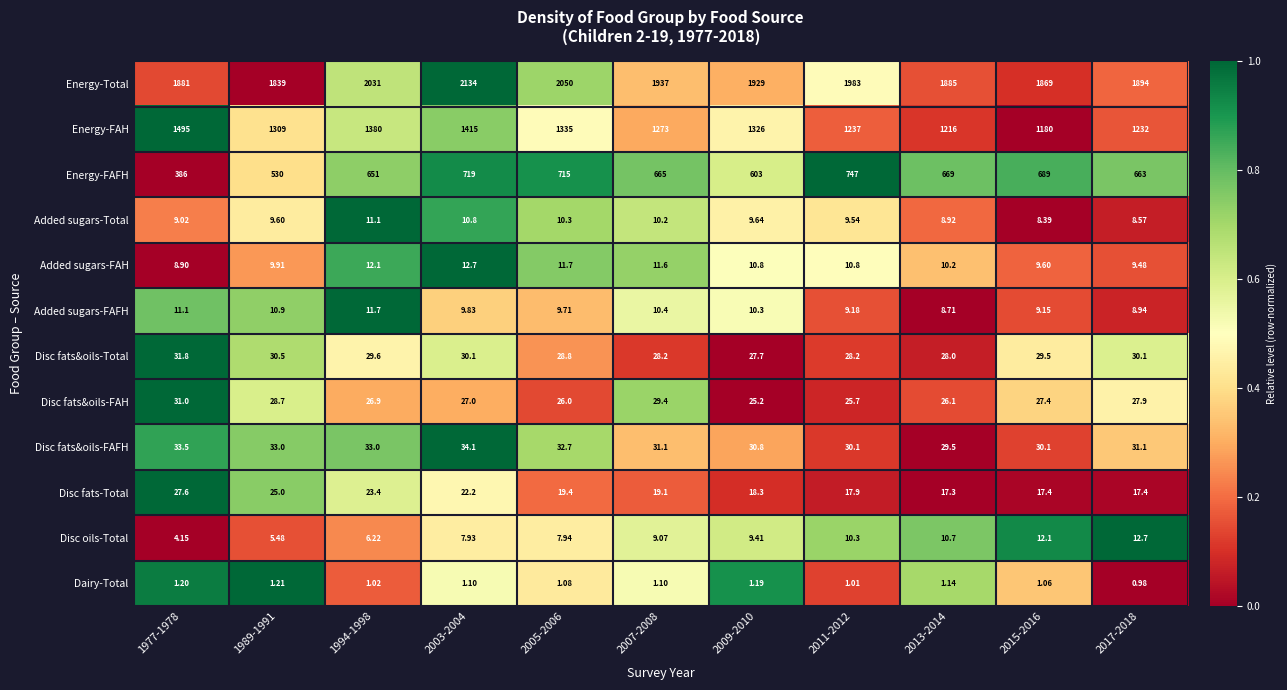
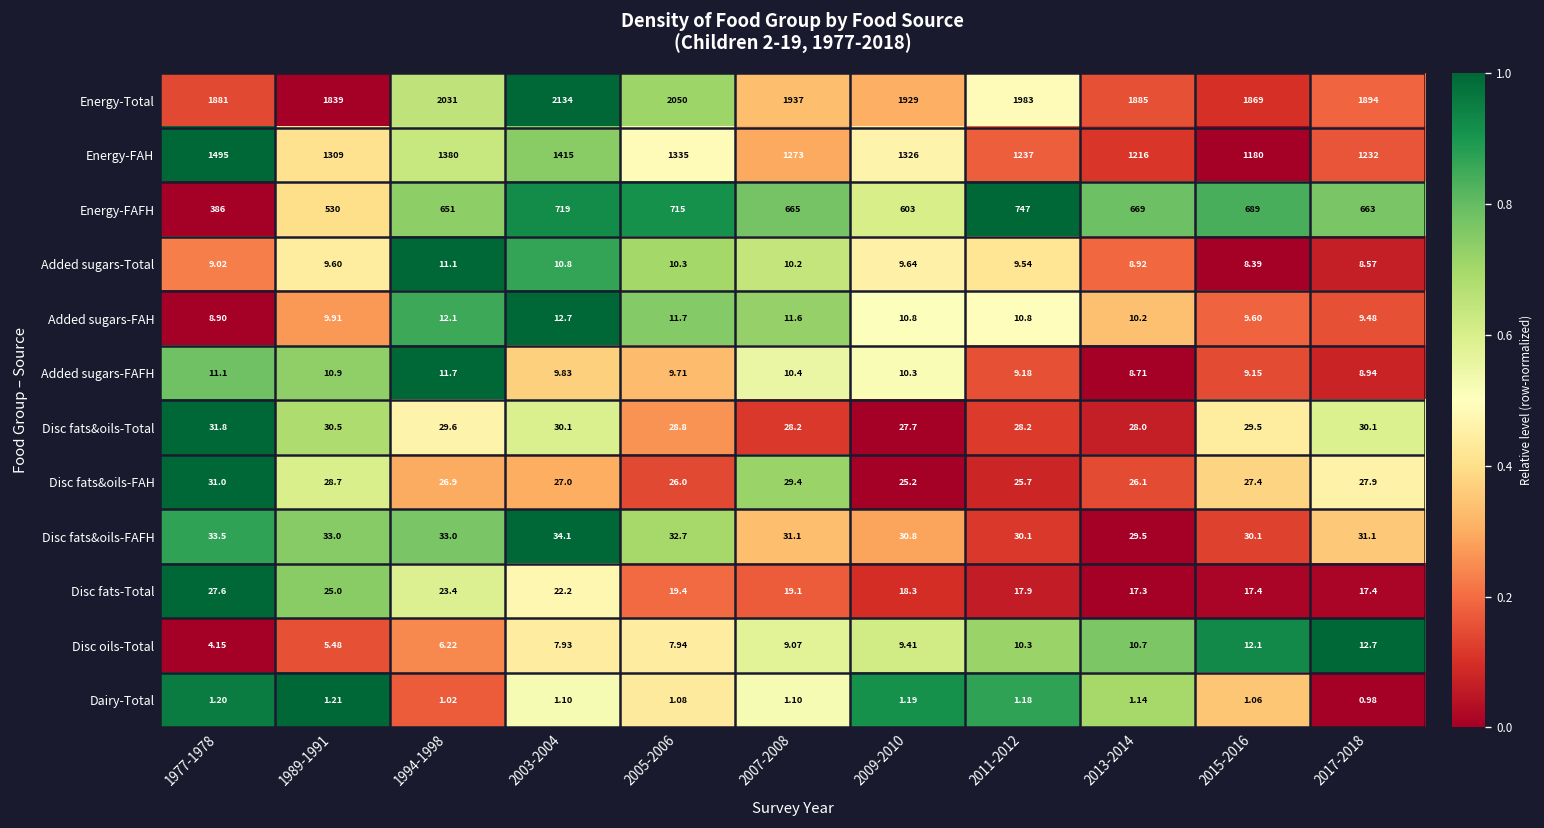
  {
    "Energy-Total": {
      "1977-1978": 1881,
      "1989-1991": 1839,
      "1994-1998": 2031,
      "2003-2004": 2134,
      "2005-2006": 2050,
      "2007-2008": 1937,
      "2009-2010": 1929,
      "2011-2012": 1983,
      "2013-2014": 1885,
      "2015-2016": 1869,
      "2017-2018": 1894
    },
    "Energy-FAH": {
      "1977-1978": 1495,
      "1989-1991": 1309,
      "1994-1998": 1380,
      "2003-2004": 1415,
      "2005-2006": 1335,
      "2007-2008": 1273,
      "2009-2010": 1326,
      "2011-2012": 1237,
      "2013-2014": 1216,
      "2015-2016": 1180,
      "2017-2018": 1232
    },
    "Energy-FAFH": {
      "1977-1978": 386,
      "1989-1991": 530,
      "1994-1998": 651,
      "2003-2004": 719,
      "2005-2006": 715,
      "2007-2008": 665,
      "2009-2010": 603,
      "2011-2012": 747,
      "2013-2014": 669,
      "2015-2016": 689,
      "2017-2018": 663
    },
    "Added sugars-Total": {
      "1977-1978": 9.02,
      "1989-1991": 9.60,
      "1994-1998": 11.1,
      "2003-2004": 10.8,
      "2005-2006": 10.3,
      "2007-2008": 10.2,
      "2009-2010": 9.64,
      "2011-2012": 9.54,
      "2013-2014": 8.92,
      "2015-2016": 8.39,
      "2017-2018": 8.57
    },
    "Added sugars-FAH": {
      "1977-1978": 8.90,
      "1989-1991": 9.91,
      "1994-1998": 12.1,
      "2003-2004": 12.7,
      "2005-2006": 11.7,
      "2007-2008": 11.6,
      "2009-2010": 10.8,
      "2011-2012": 10.8,
      "2013-2014": 10.2,
      "2015-2016": 9.60,
      "2017-2018": 9.48
    },
    "Added sugars-FAFH": {
      "1977-1978": 11.1,
      "1989-1991": 10.9,
      "1994-1998": 11.7,
      "2003-2004": 9.83,
      "2005-2006": 9.71,
      "2007-2008": 10.4,
      "2009-2010": 10.3,
      "2011-2012": 9.18,
      "2013-2014": 8.71,
      "2015-2016": 9.15,
      "2017-2018": 8.94
    },
    "Disc fats&oils-Total": {
      "1977-1978": 31.8,
      "1989-1991": 30.5,
      "1994-1998": 29.6,
      "2003-2004": 30.1,
      "2005-2006": 28.8,
      "2007-2008": 28.2,
      "2009-2010": 27.7,
      "2011-2012": 28.2,
      "2013-2014": 28.0,
      "2015-2016": 29.5,
      "2017-2018": 30.1
    },
    "Disc fats&oils-FAH": {
      "1977-1978": 31.0,
      "1989-1991": 28.7,
      "1994-1998": 26.9,
      "2003-2004": 27.0,
      "2005-2006": 26.0,
      "2007-2008": 29.4,
      "2009-2010": 25.2,
      "2011-2012": 25.7,
      "2013-2014": 26.1,
      "2015-2016": 27.4,
      "2017-2018": 27.9
    },
    "Disc fats&oils-FAFH": {
      "1977-1978": 33.5,
      "1989-1991": 33.0,
      "1994-1998": 33.0,
      "2003-2004": 34.1,
      "2005-2006": 32.7,
      "2007-2008": 31.1,
      "2009-2010": 30.8,
      "2011-2012": 30.1,
      "2013-2014": 29.5,
      "2015-2016": 30.1,
      "2017-2018": 31.1
    },
    "Disc fats-Total": {
      "1977-1978": 27.6,
      "1989-1991": 25.0,
      "1994-1998": 23.4,
      "2003-2004": 22.2,
      "2005-2006": 19.4,
      "2007-2008": 19.1,
      "2009-2010": 18.3,
      "2011-2012": 17.9,
      "2013-2014": 17.3,
      "2015-2016": 17.4,
      "2017-2018": 17.4
    },
    "Disc oils-Total": {
      "1977-1978": 4.15,
      "1989-1991": 5.48,
      "1994-1998": 6.22,
      "2003-2004": 7.93,
      "2005-2006": 7.94,
      "2007-2008": 9.07,
      "2009-2010": 9.41,
      "2011-2012": 10.3,
      "2013-2014": 10.7,
      "2015-2016": 12.1,
      "2017-2018": 12.7
    },
    "Dairy-Total": {
      "1977-1978": 1.20,
      "1989-1991": 1.21,
      "1994-1998": 1.02,
      "2003-2004": 1.10,
      "2005-2006": 1.08,
      "2007-2008": 1.10,
      "2009-2010": 1.19,
-     "2011-2012": 1.01,
+     "2011-2012": 1.18,
      "2013-2014": 1.14,
      "2015-2016": 1.06,
      "2017-2018": 0.98
    }
  }
